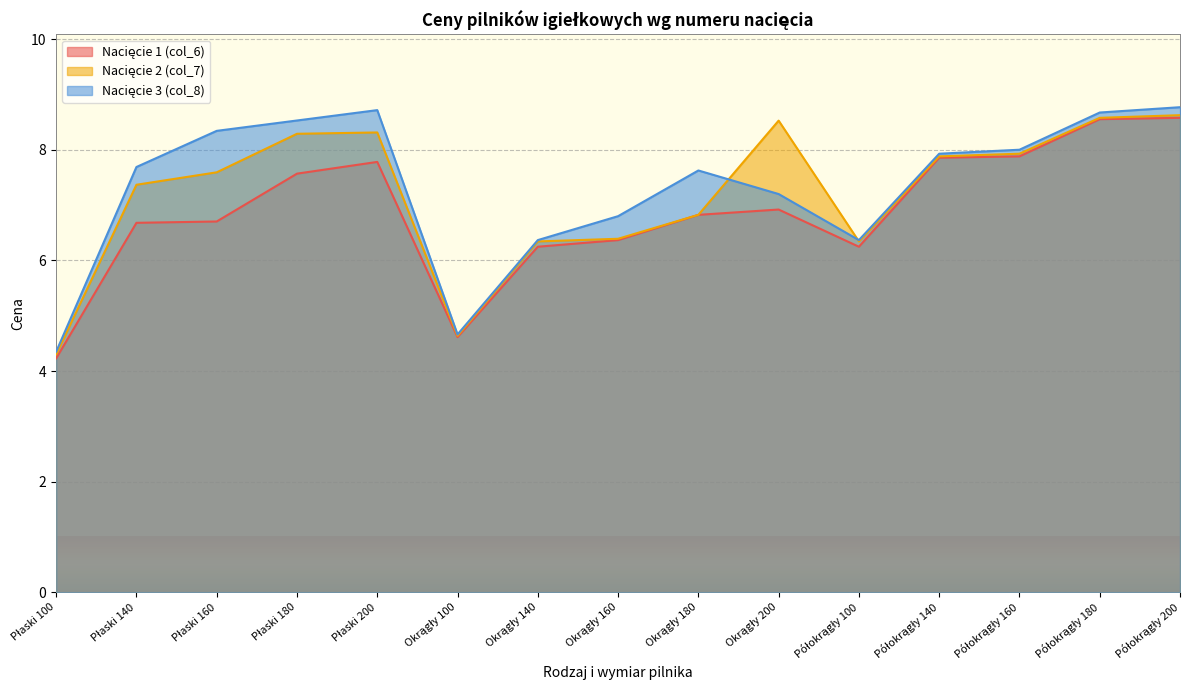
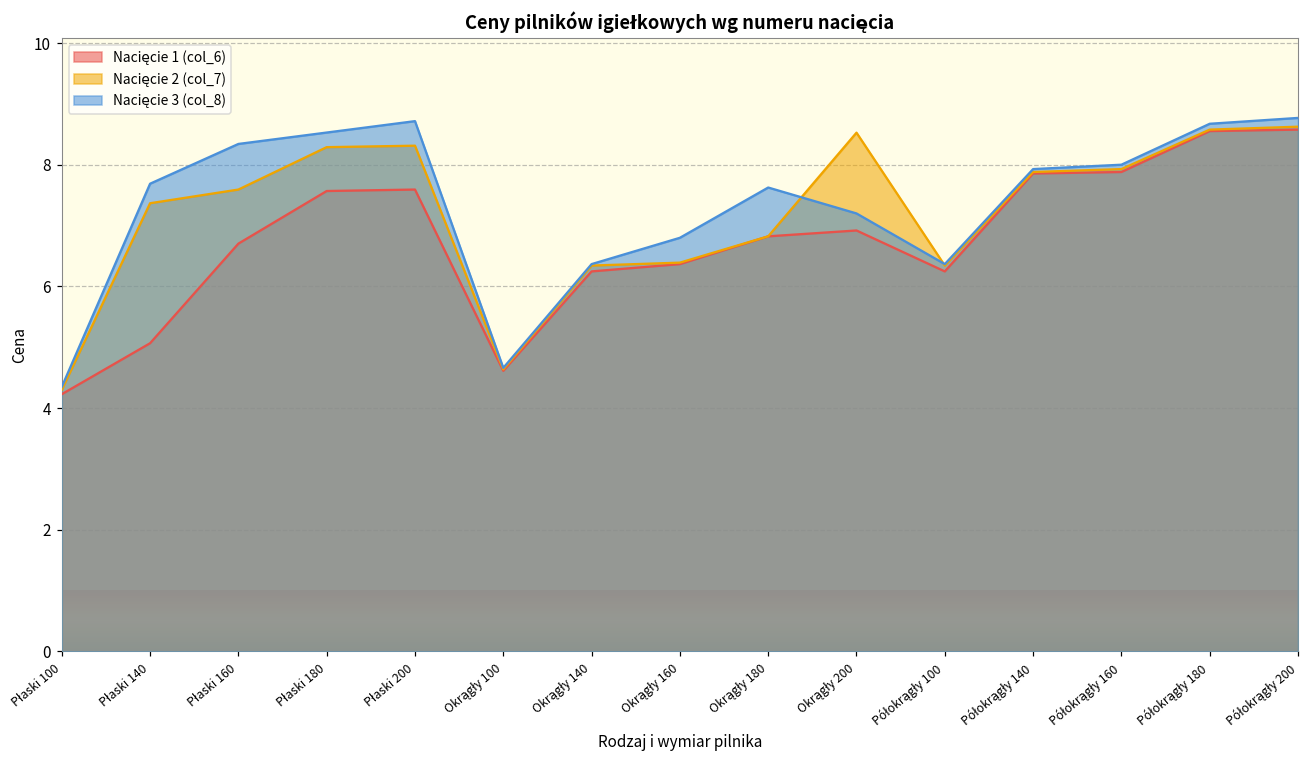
  {
    "Nacięcie 1 (col_6)": {
      "Płaski 100": 4.2,
-     "Płaski 140": 6.7,
+     "Płaski 140": 5.1,
      "Płaski 160": 6.7,
      "Płaski 180": 7.6,
-     "Płaski 200": 7.8,
+     "Płaski 200": 7.6,
      "Okrągły 140": 6.2,
      "Okrągły 200": 6.9,
      "Półokrągły 100": 6.2,
      "Półokrągły 160": 7.9,
      "Półokrągły 200": 8.6
    },
    "Nacięcie 2 (col_7)": {
      "Płaski 100": 4.3,
      "Płaski 140": 7.4,
      "Płaski 160": 7.6,
      "Płaski 180": 8.3,
      "Płaski 200": 8.3,
      "Okrągły 200": 8.5,
      "Półokrągły 160": 7.9,
      "Półokrągły 200": 8.6
    },
    "Nacięcie 3 (col_8)": {
      "Płaski 100": 4.3,
      "Płaski 140": 7.7,
      "Płaski 160": 8.3,
      "Płaski 180": 8.5,
      "Płaski 200": 8.7,
      "Okrągły 160": 6.8,
      "Okrągły 180": 7.6,
      "Okrągły 200": 7.2,
      "Półokrągły 140": 7.9,
      "Półokrągły 160": 8.0,
      "Półokrągły 180": 8.7,
      "Półokrągły 200": 8.8
    }
  }
